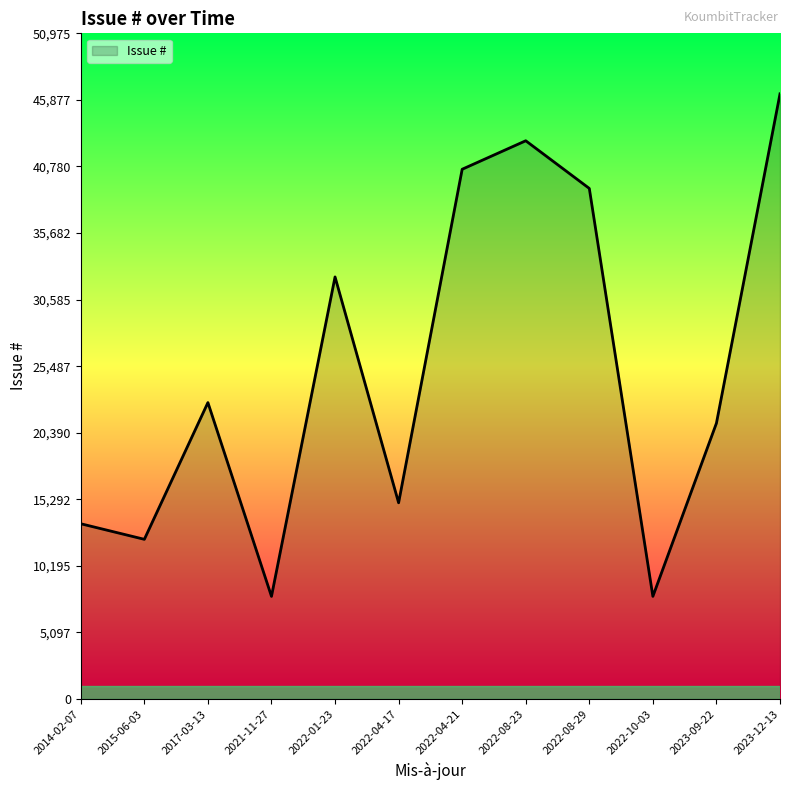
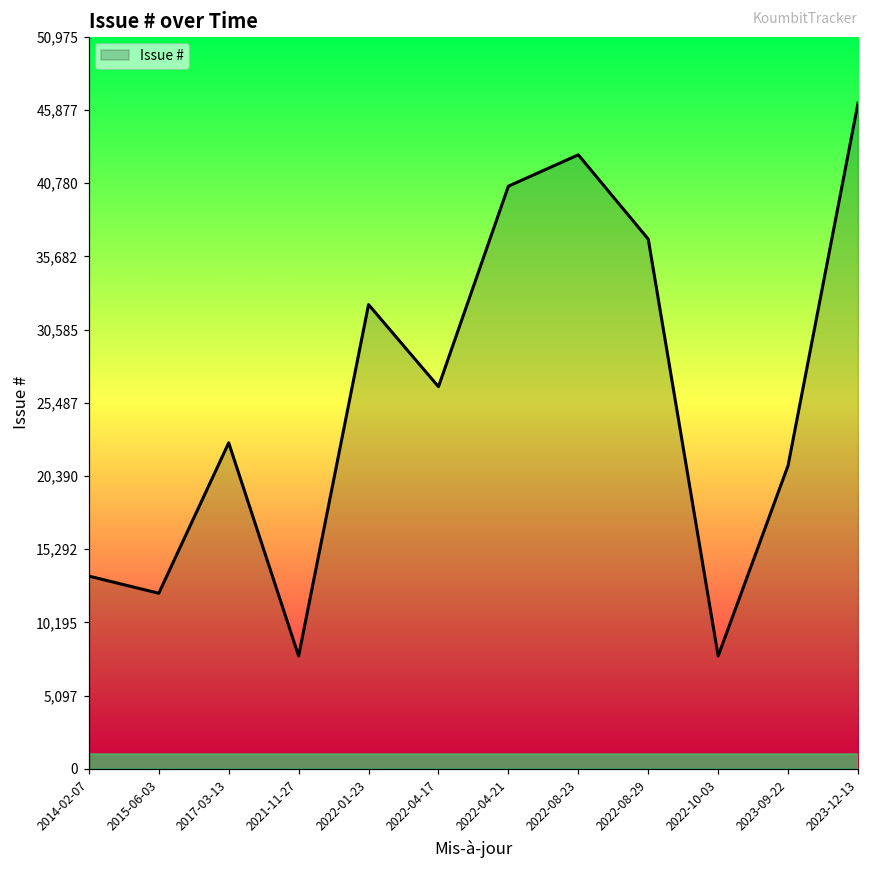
  {
    "2014-02-07": "13,400",
    "2015-06-03": "12,200",
    "2017-03-13": "22,700",
    "2021-11-27": "7,900",
    "2022-01-23": "32,300",
-   "2022-04-17": "15,000",
+   "2022-04-17": "26,600",
    "2022-04-21": "40,600",
    "2022-08-23": "42,700",
-   "2022-08-29": "39,100",
+   "2022-08-29": "36,900",
    "2022-10-03": "7,900",
    "2023-09-22": "21,100",
    "2023-12-13": "46,300"
  }
